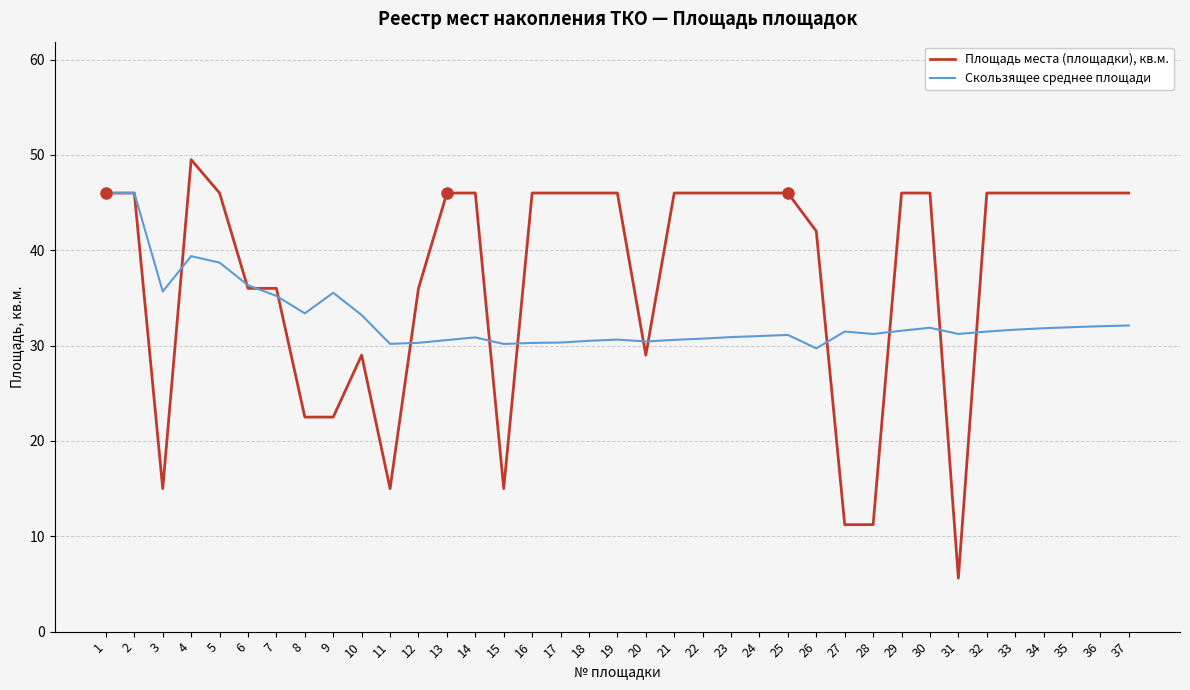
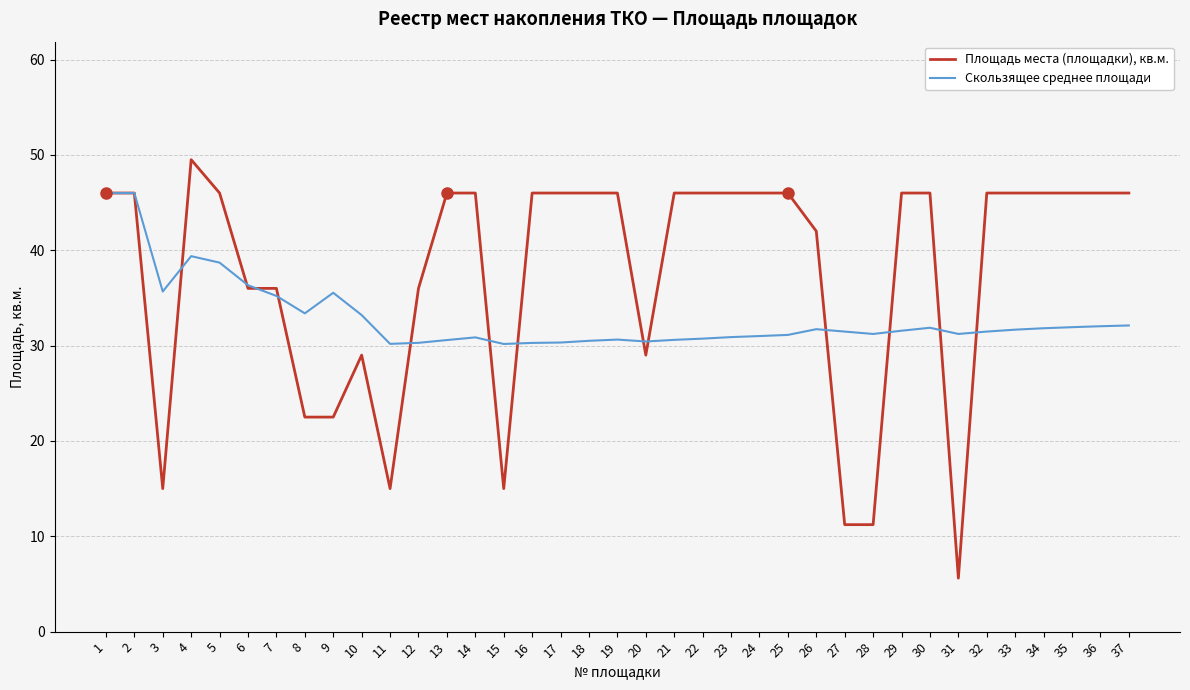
  {
    "Скользящее среднее площади": {
      "3": 36,
      "4": 39,
      "5": 39,
      "6": 36,
      "7": 35,
      "8": 33,
      "9": 36,
      "10": 33,
      "11": 30,
      "12": 30,
      "13": 31,
      "14": 31,
      "15": 30,
      "16": 30,
      "17": 30,
      "18": 31,
      "19": 31,
      "20": 30,
      "21": 31,
      "22": 31,
      "23": 31,
      "24": 31,
      "25": 31,
-     "26": 30,
+     "26": 32,
      "27": 31,
      "28": 31,
      "29": 32,
      "30": 32,
      "31": 31,
      "32": 31,
      "33": 32,
      "34": 32,
      "35": 32,
      "36": 32,
      "37": 32
    }
  }
